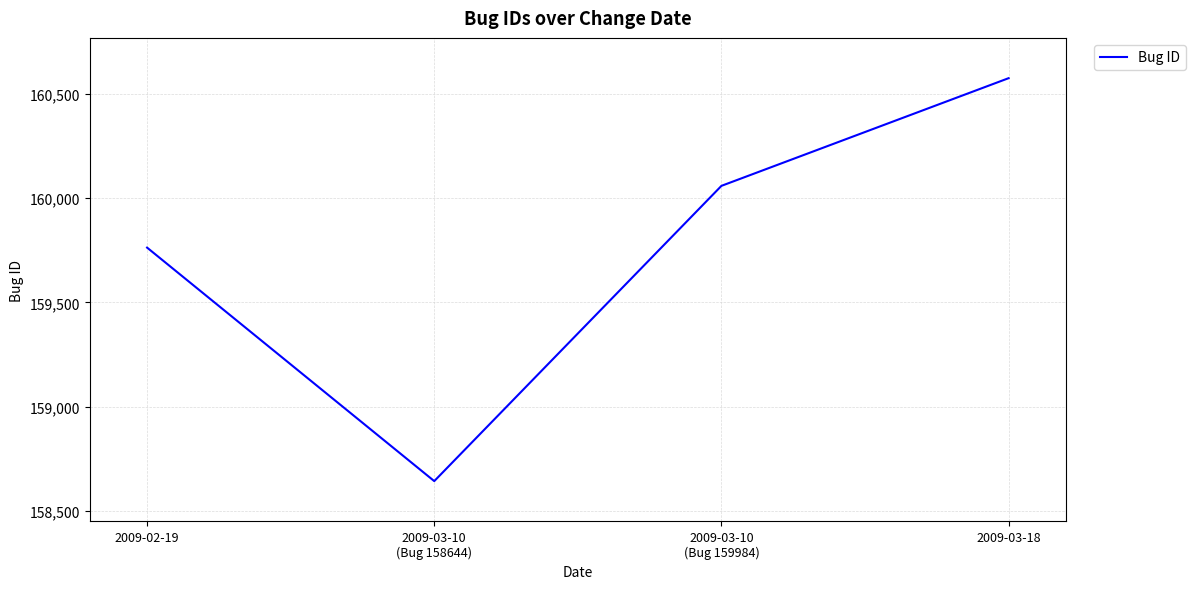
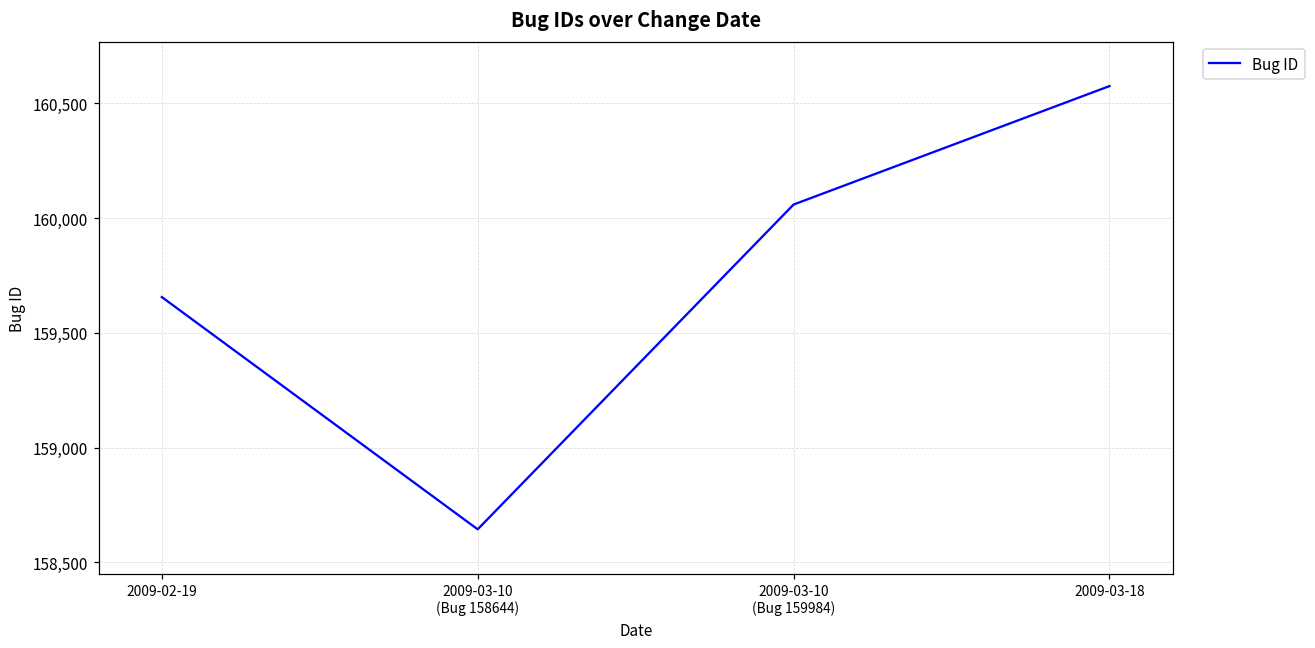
  {
-   "2009-02-19": "159,760",
+   "2009-02-19": "159,660",
    "2009-03-10 (Bug 158644)": "158,640",
    "2009-03-10 (Bug 159984)": "160,060",
    "2009-03-18": "160,580"
  }
